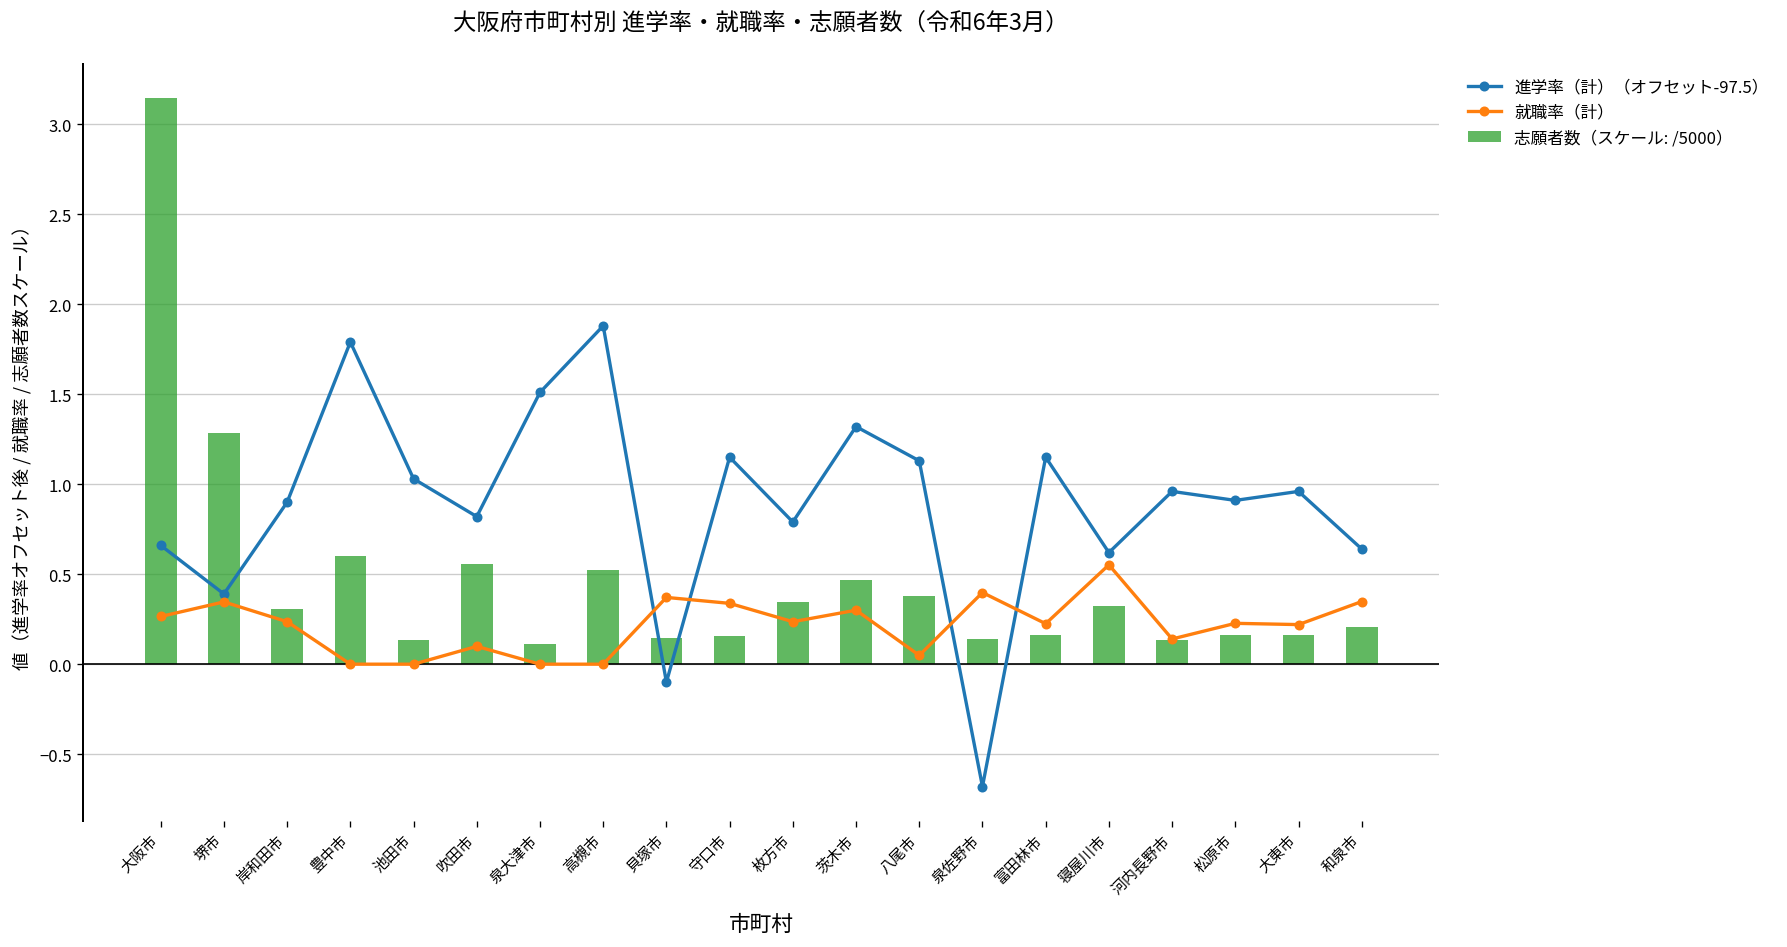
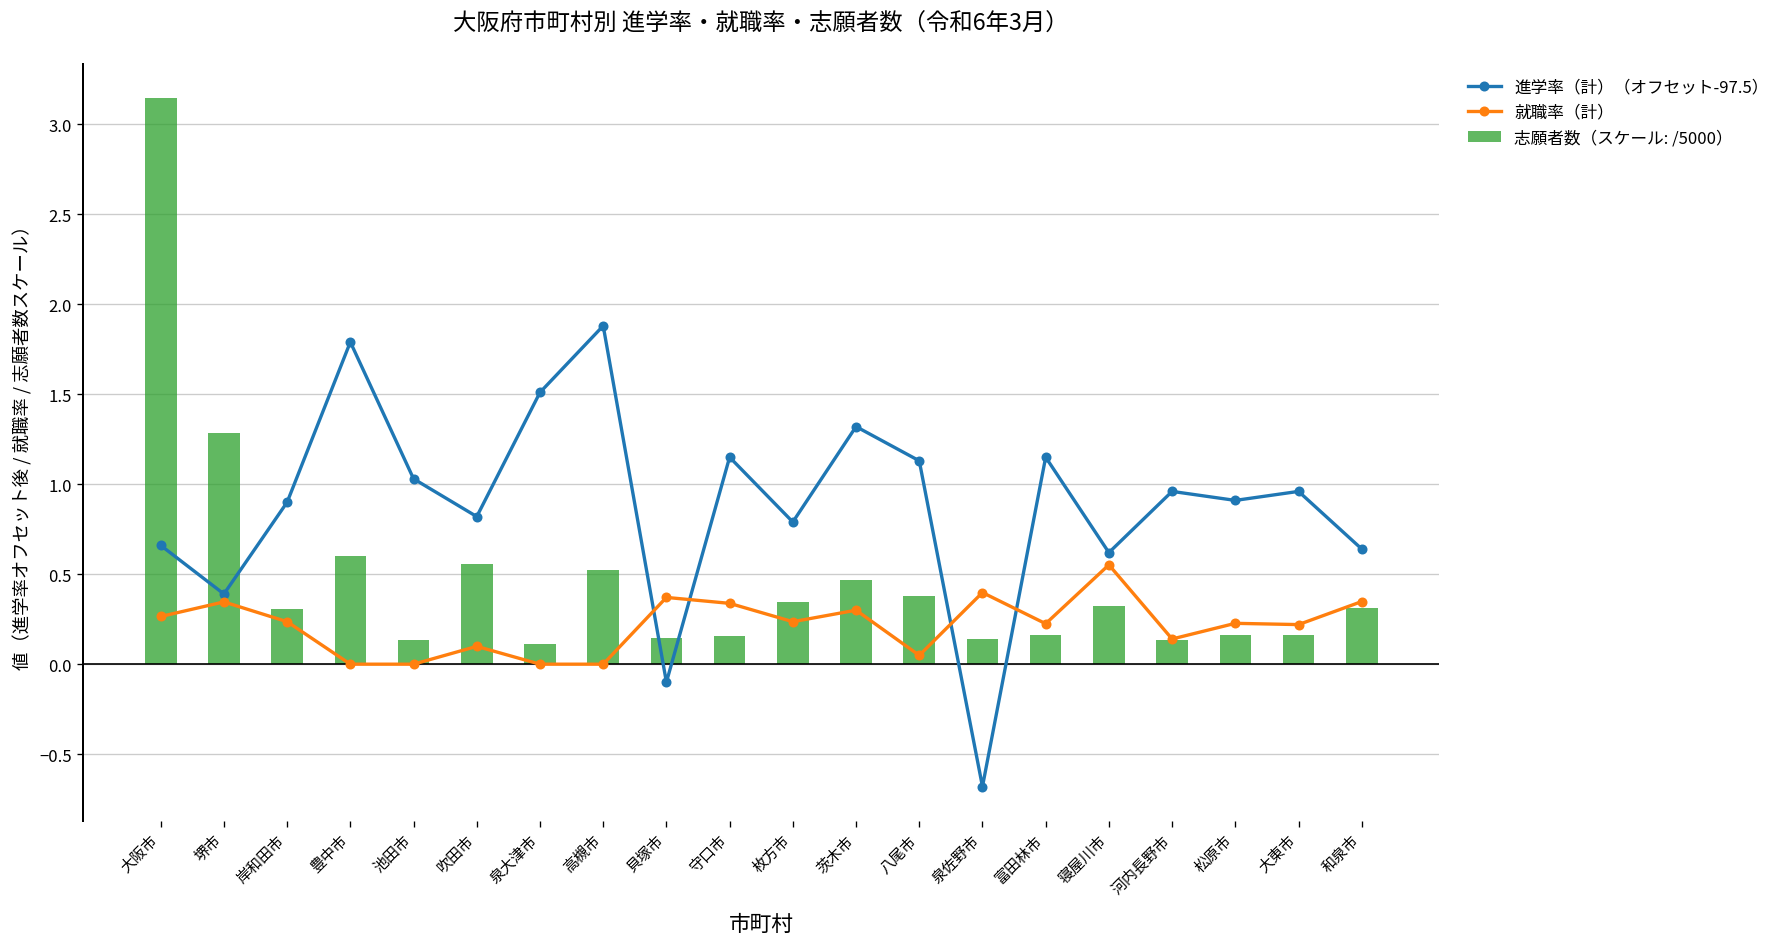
  {
    "進学率（計）（オフセット-97.5）": {
      "大阪市": 0.66,
      "堺市": 0.39,
      "岸和田市": 0.90,
      "豊中市": 1.79,
      "池田市": 1.03,
      "吹田市": 0.82,
      "泉大津市": 1.51,
      "高槻市": 1.88,
      "貝塚市": -0.10,
      "守口市": 1.15,
      "枚方市": 0.79,
      "茨木市": 1.32,
      "八尾市": 1.13,
      "泉佐野市": -0.68,
      "富田林市": 1.15,
      "寝屋川市": 0.62,
      "河内長野市": 0.96,
      "松原市": 0.91,
      "大東市": 0.96,
      "和泉市": 0.64
    },
    "志願者数（スケール: /5000）": {
      "大阪市": 3.15,
      "堺市": 1.28,
      "岸和田市": 0.31,
      "豊中市": 0.60,
      "池田市": 0.14,
      "吹田市": 0.56,
      "泉大津市": 0.11,
      "高槻市": 0.52,
      "貝塚市": 0.15,
      "守口市": 0.16,
      "枚方市": 0.35,
      "茨木市": 0.47,
      "八尾市": 0.38,
      "泉佐野市": 0.14,
      "富田林市": 0.16,
      "寝屋川市": 0.32,
      "河内長野市": 0.13,
      "松原市": 0.16,
      "大東市": 0.16,
-     "和泉市": 0.21
+     "和泉市": 0.31
    },
    "就職率（計）": {
      "大阪市": 0.27,
      "堺市": 0.35,
      "岸和田市": 0.24,
      "豊中市": 0.00,
      "池田市": 0.00,
      "吹田市": 0.10,
      "泉大津市": 0.00,
      "高槻市": 0.00,
      "貝塚市": 0.37,
      "守口市": 0.34,
      "枚方市": 0.24,
      "茨木市": 0.30,
      "八尾市": 0.05,
      "泉佐野市": 0.40,
      "富田林市": 0.23,
      "寝屋川市": 0.55,
      "河内長野市": 0.14,
      "松原市": 0.23,
      "大東市": 0.22,
      "和泉市": 0.35
    }
  }
